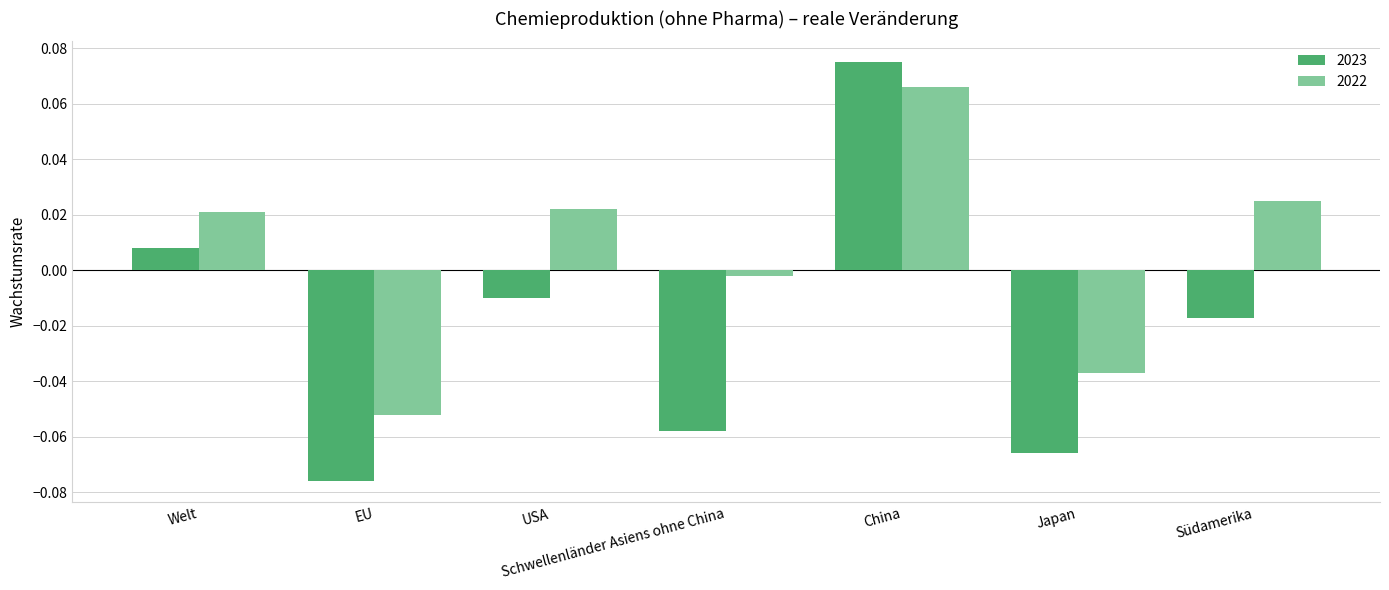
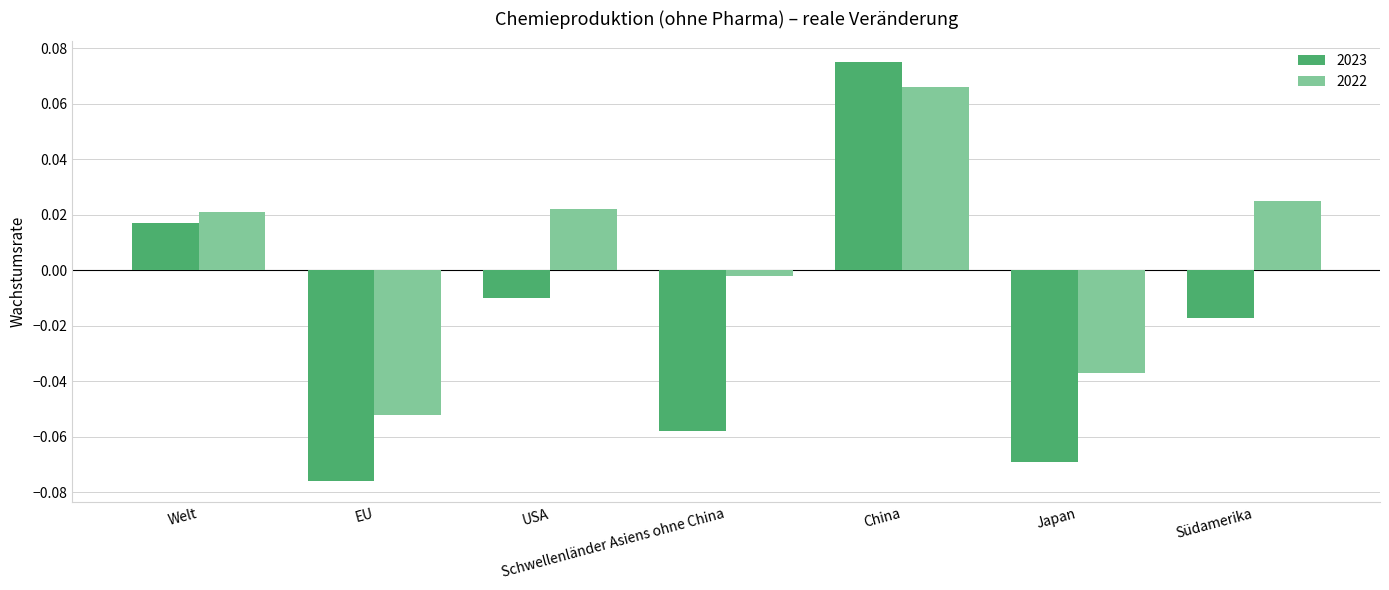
  {
    "2023": {
-     "Welt": 0.008,
+     "Welt": 0.017,
      "EU": -0.076,
      "USA": -0.010,
      "Schwellenländer Asiens ohne China": -0.058,
      "China": 0.075,
-     "Japan": -0.066,
+     "Japan": -0.069,
      "Südamerika": -0.017
    },
    "2022": {
      "Welt": 0.021,
      "EU": -0.052,
      "USA": 0.022,
      "Schwellenländer Asiens ohne China": -0.002,
      "China": 0.066,
      "Japan": -0.037,
      "Südamerika": 0.025
    }
  }
